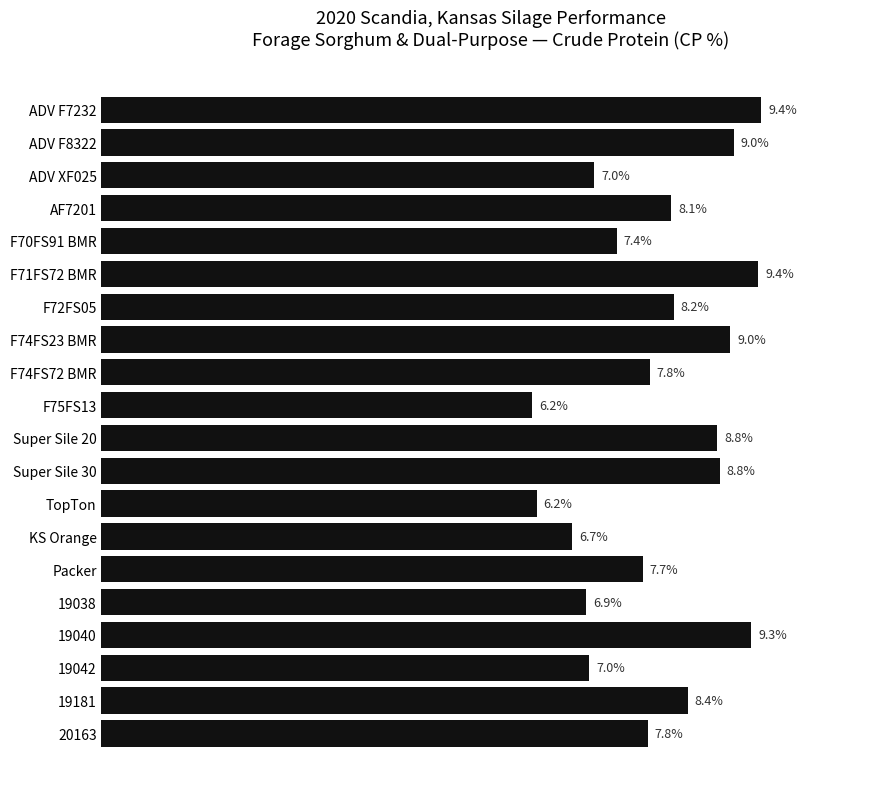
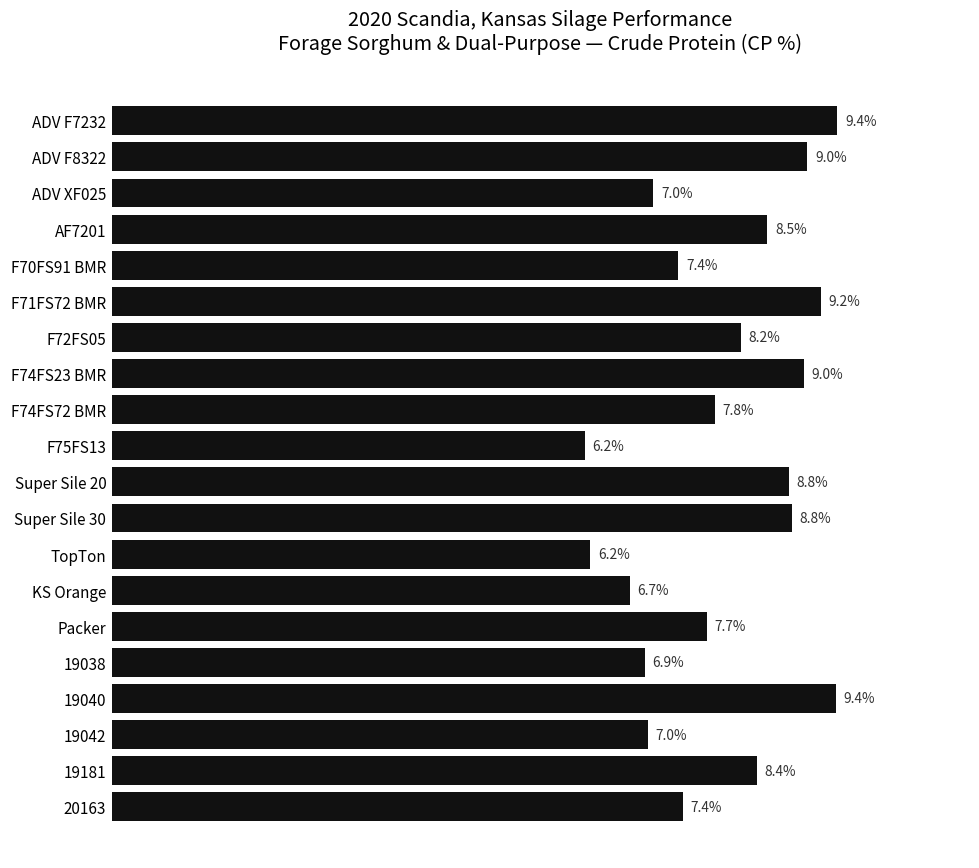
  {
    "ADV F7232": "9.4%",
    "ADV F8322": "9.0%",
    "ADV XF025": "7.0%",
-   "AF7201": "8.1%",
+   "AF7201": "8.5%",
    "F70FS91 BMR": "7.4%",
-   "F71FS72 BMR": "9.4%",
+   "F71FS72 BMR": "9.2%",
    "F72FS05": "8.2%",
    "F74FS23 BMR": "9.0%",
    "F74FS72 BMR": "7.8%",
    "F75FS13": "6.2%",
    "Super Sile 20": "8.8%",
    "Super Sile 30": "8.8%",
    "TopTon": "6.2%",
    "KS Orange": "6.7%",
    "Packer": "7.7%",
    "19038": "6.9%",
-   "19040": "9.3%",
+   "19040": "9.4%",
    "19042": "7.0%",
    "19181": "8.4%",
-   "20163": "7.8%"
+   "20163": "7.4%"
  }
